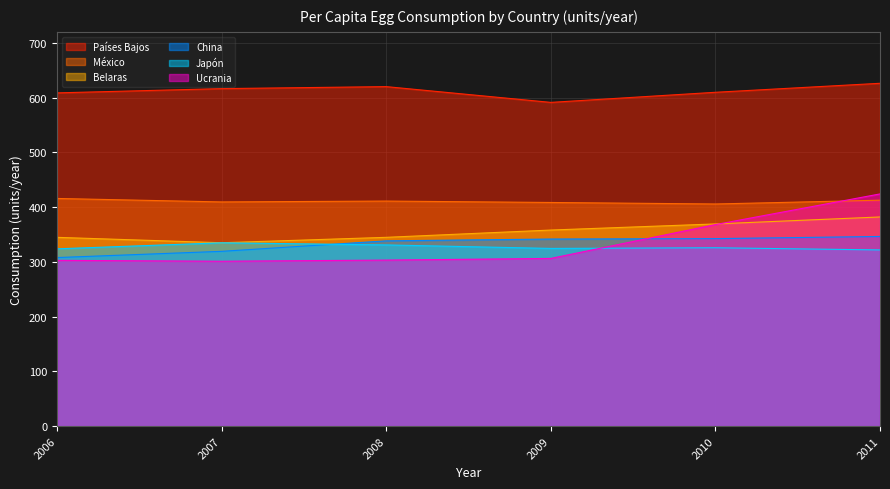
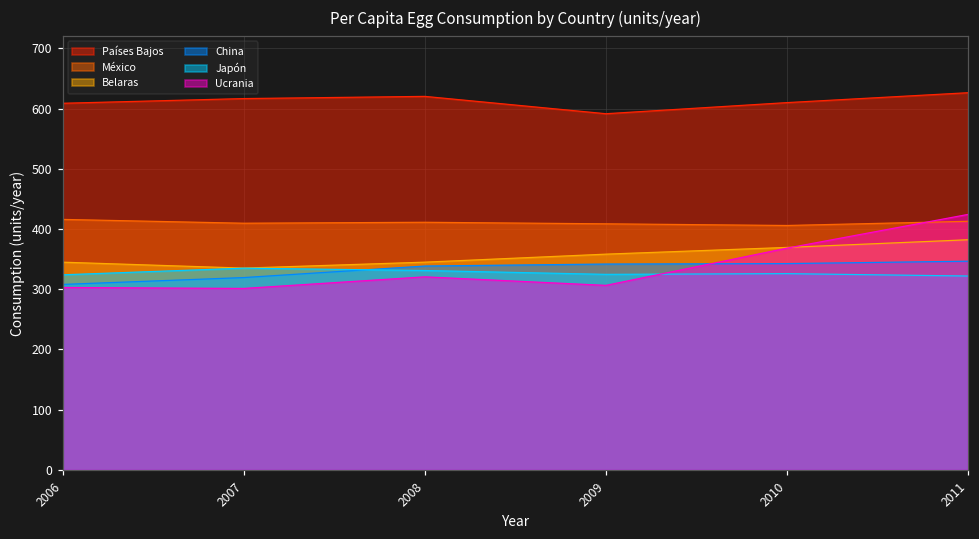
  {
    "Ucrania": {
      "2006": 300,
      "2007": 300,
-     "2008": 300,
+     "2008": 320,
      "2009": 310,
      "2011": 420
    }
  }
